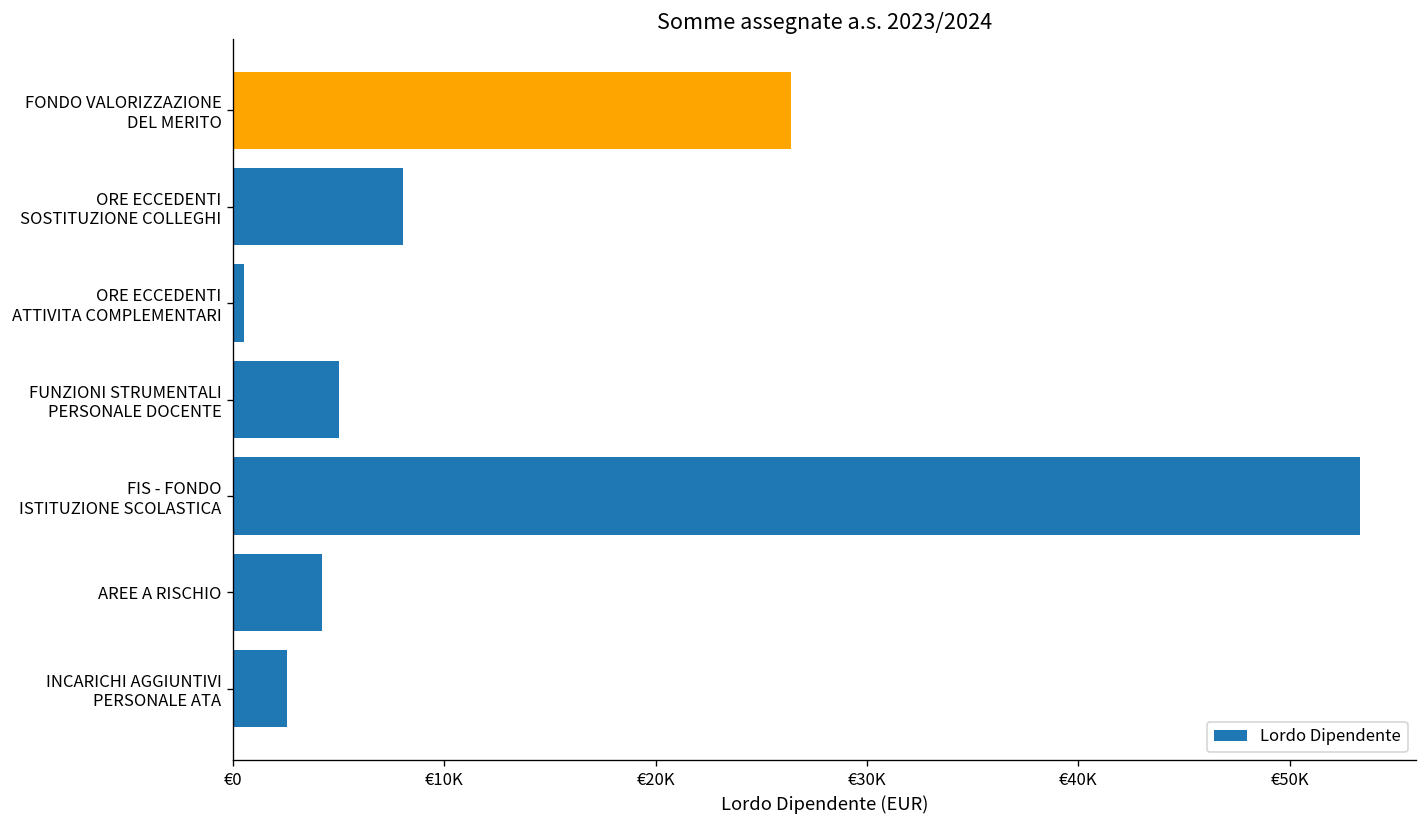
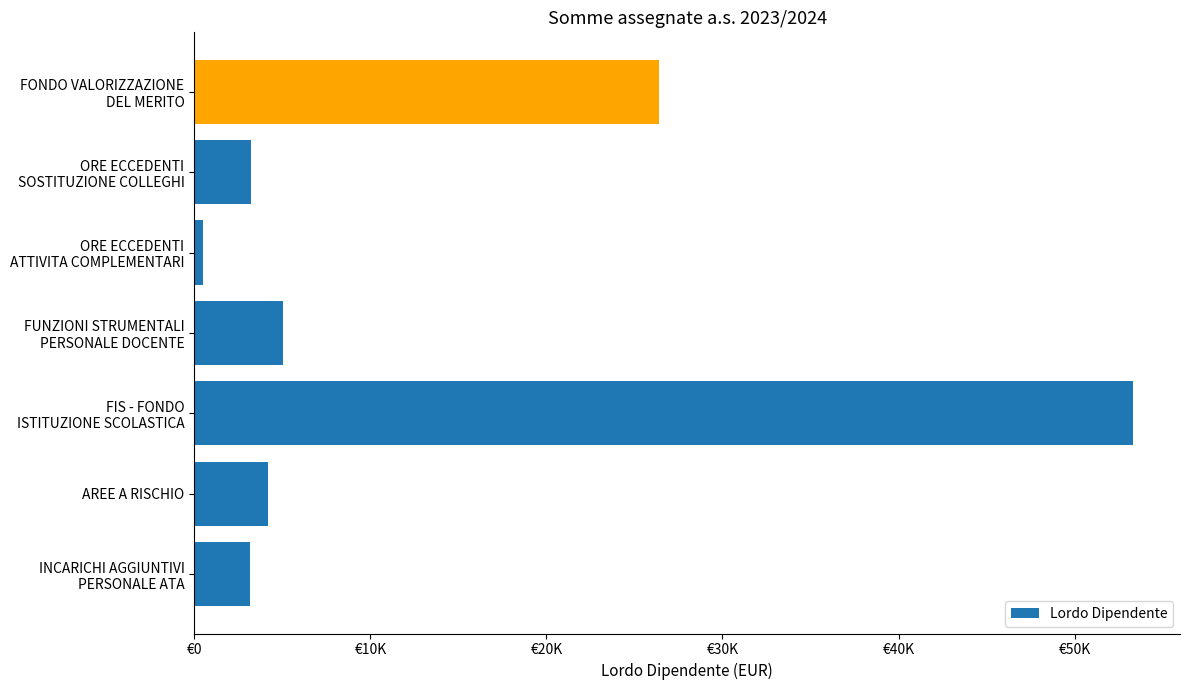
  {
    "FONDO VALORIZZAZIONE DEL MERITO": "€26400",
-   "ORE ECCEDENTI SOSTITUZIONE COLLEGHI": "€8000",
+   "ORE ECCEDENTI SOSTITUZIONE COLLEGHI": "€3200",
    "ORE ECCEDENTI ATTIVITA COMPLEMENTARI": "€500",
    "FUNZIONI STRUMENTALI PERSONALE DOCENTE": "€5000",
    "FIS - FONDO ISTITUZIONE SCOLASTICA": "€53300",
    "AREE A RISCHIO": "€4200",
-   "INCARICHI AGGIUNTIVI PERSONALE ATA": "€2600"
+   "INCARICHI AGGIUNTIVI PERSONALE ATA": "€3200"
  }
